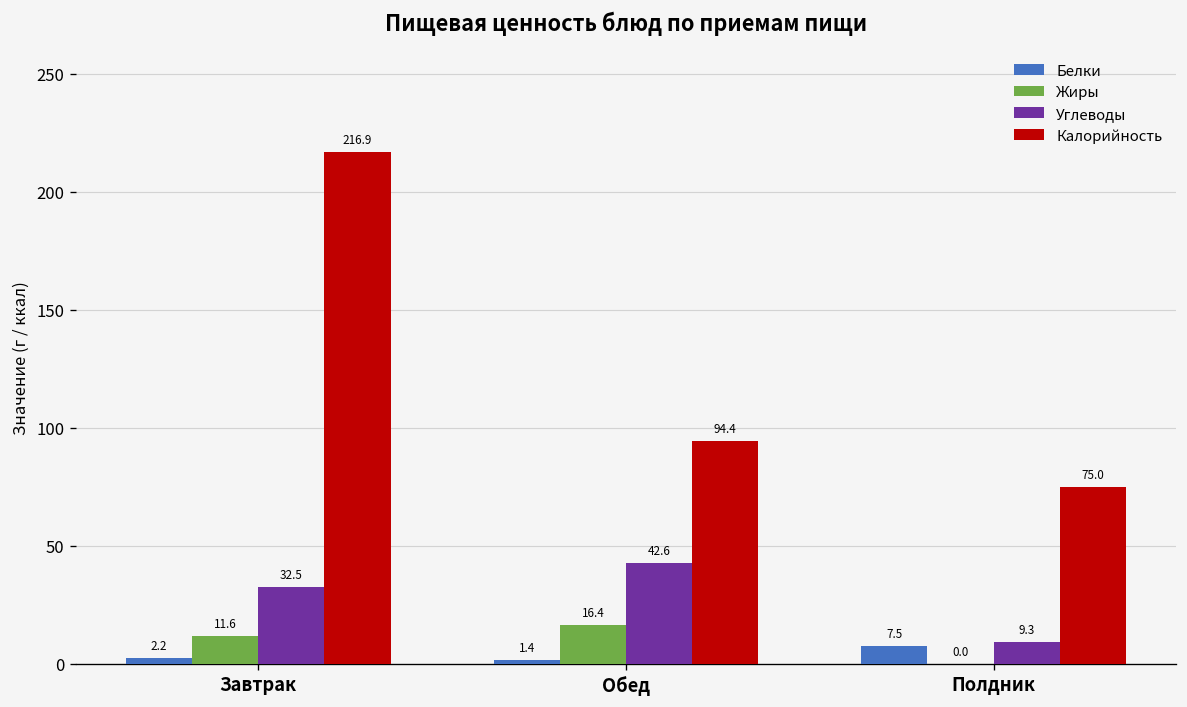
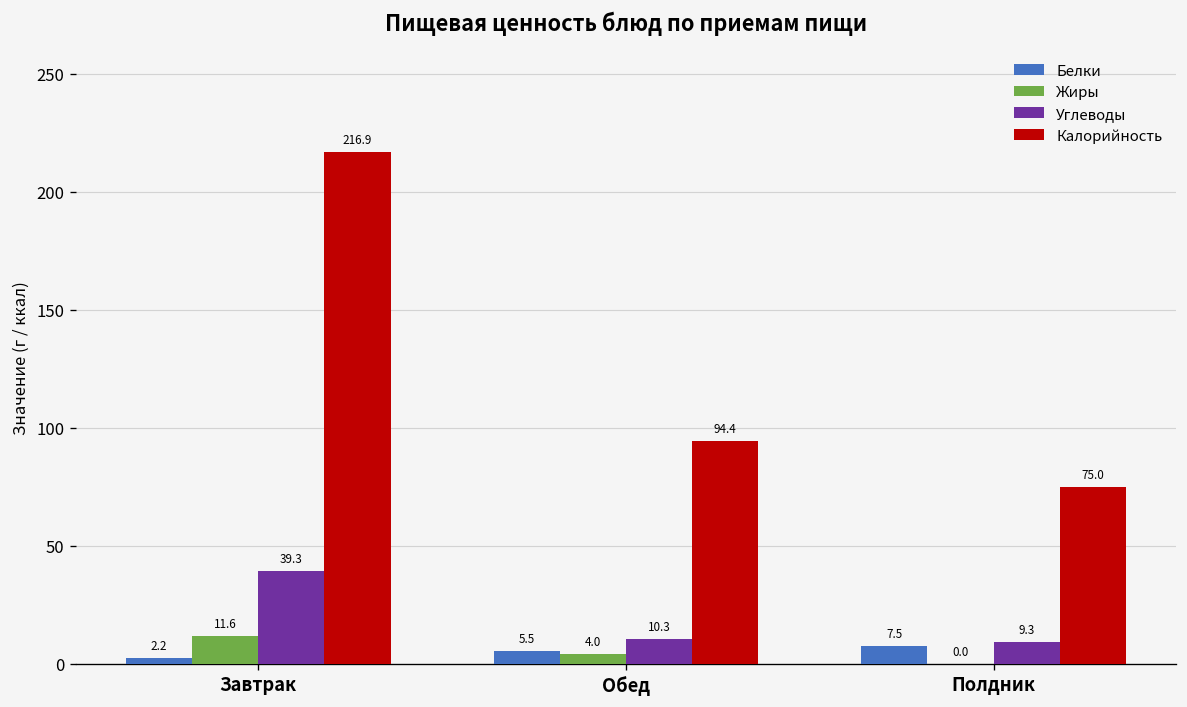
  {
    "Белки": {
      "Завтрак": 2.2,
-     "Обед": 1.4,
+     "Обед": 5.5,
      "Полдник": 7.5
    },
    "Жиры": {
      "Завтрак": 11.6,
-     "Обед": 16.4,
+     "Обед": 4.0,
      "Полдник": 0.0
    },
    "Углеводы": {
-     "Завтрак": 32.5,
-     "Обед": 42.6,
+     "Завтрак": 39.3,
+     "Обед": 10.3,
      "Полдник": 9.3
    },
    "Калорийность": {
      "Завтрак": 216.9,
      "Обед": 94.4,
      "Полдник": 75.0
    }
  }
